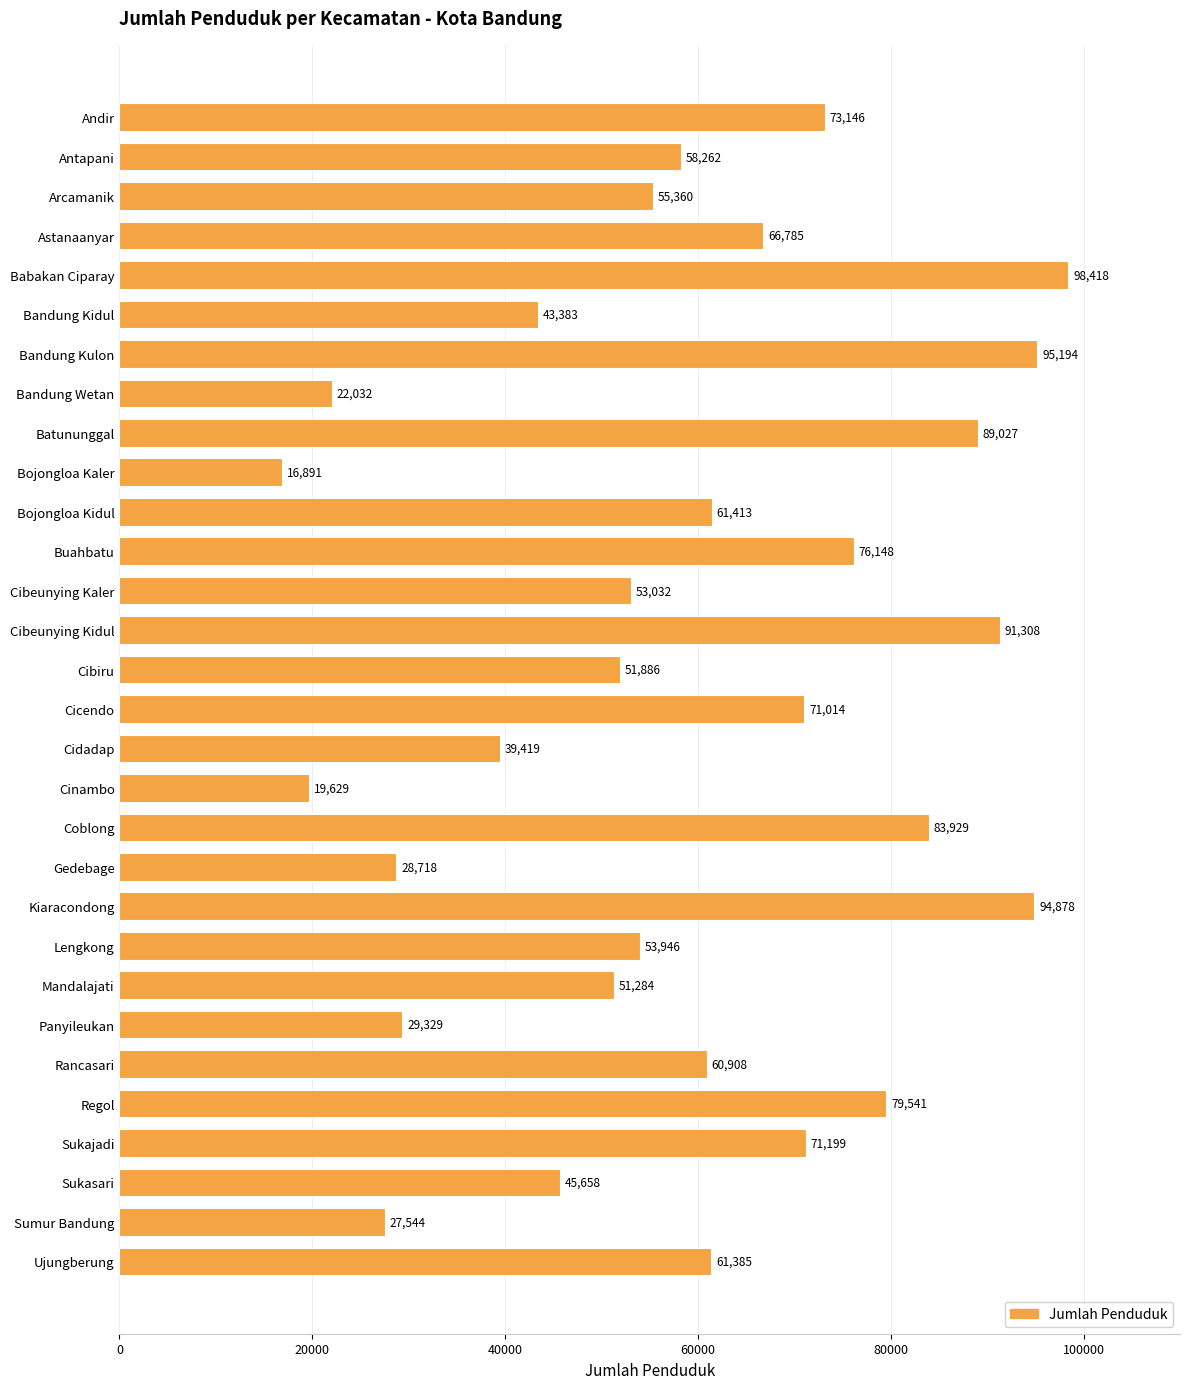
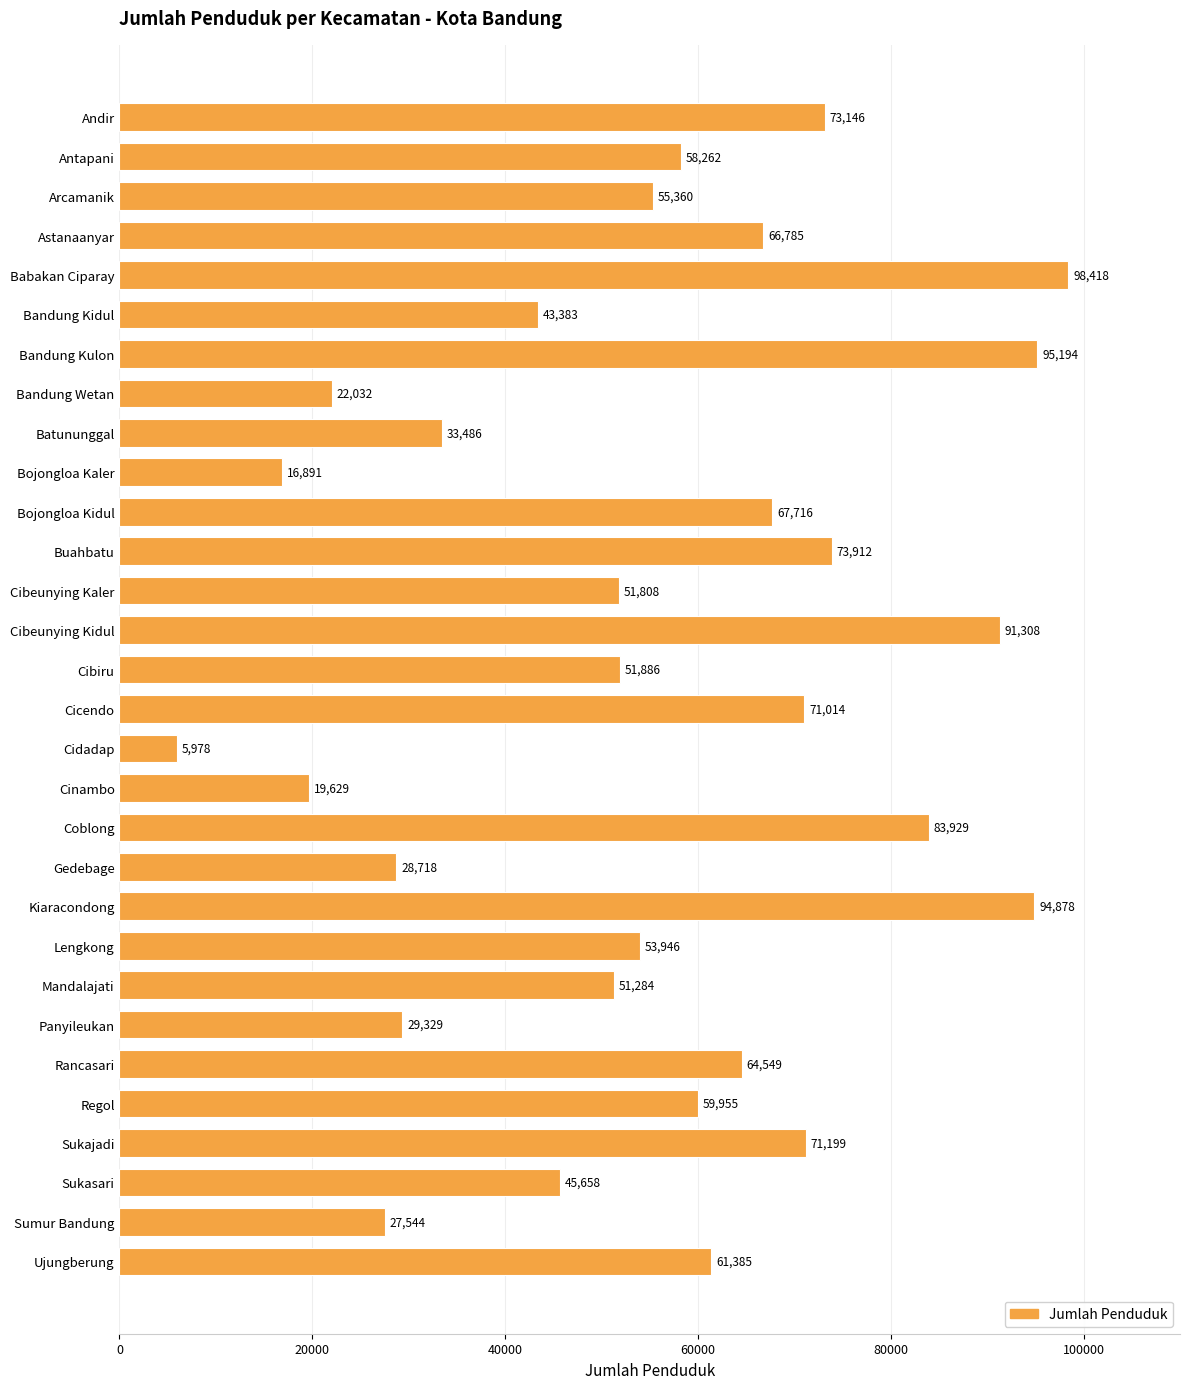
  {
    "Andir": "73,146",
    "Antapani": "58,262",
    "Arcamanik": "55,360",
    "Astanaanyar": "66,785",
    "Babakan Ciparay": "98,418",
    "Bandung Kidul": "43,383",
    "Bandung Kulon": "95,194",
    "Bandung Wetan": "22,032",
-   "Batununggal": "89,027",
+   "Batununggal": "33,486",
    "Bojongloa Kaler": "16,891",
-   "Bojongloa Kidul": "61,413",
-   "Buahbatu": "76,148",
-   "Cibeunying Kaler": "53,032",
+   "Bojongloa Kidul": "67,716",
+   "Buahbatu": "73,912",
+   "Cibeunying Kaler": "51,808",
    "Cibeunying Kidul": "91,308",
    "Cibiru": "51,886",
    "Cicendo": "71,014",
-   "Cidadap": "39,419",
+   "Cidadap": "5,978",
    "Cinambo": "19,629",
    "Coblong": "83,929",
    "Gedebage": "28,718",
    "Kiaracondong": "94,878",
    "Lengkong": "53,946",
    "Mandalajati": "51,284",
    "Panyileukan": "29,329",
-   "Rancasari": "60,908",
-   "Regol": "79,541",
+   "Rancasari": "64,549",
+   "Regol": "59,955",
    "Sukajadi": "71,199",
    "Sukasari": "45,658",
    "Sumur Bandung": "27,544",
    "Ujungberung": "61,385"
  }
